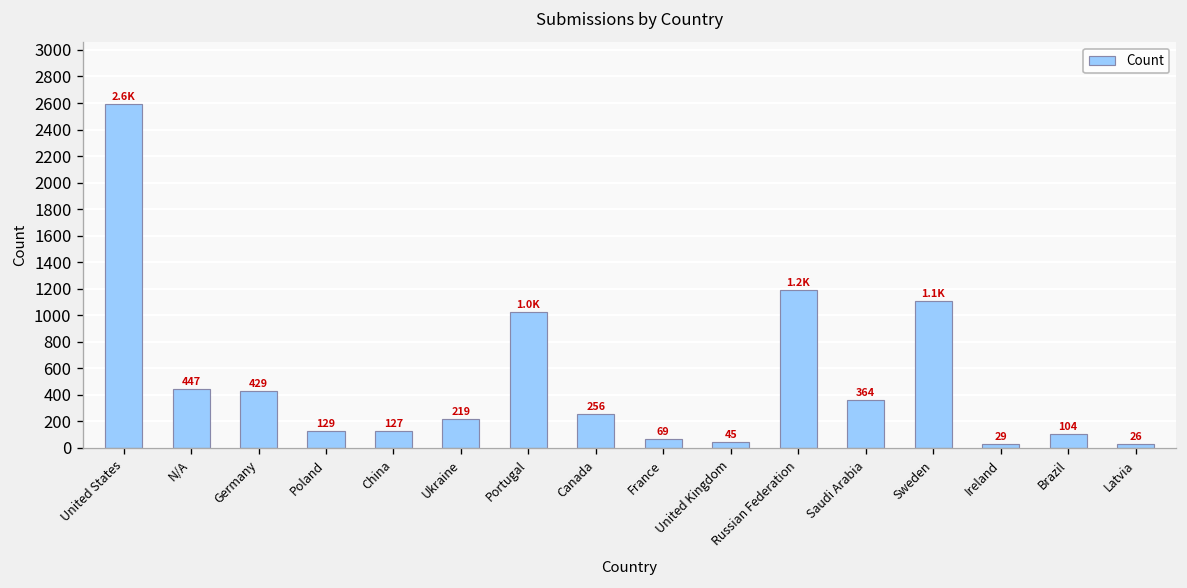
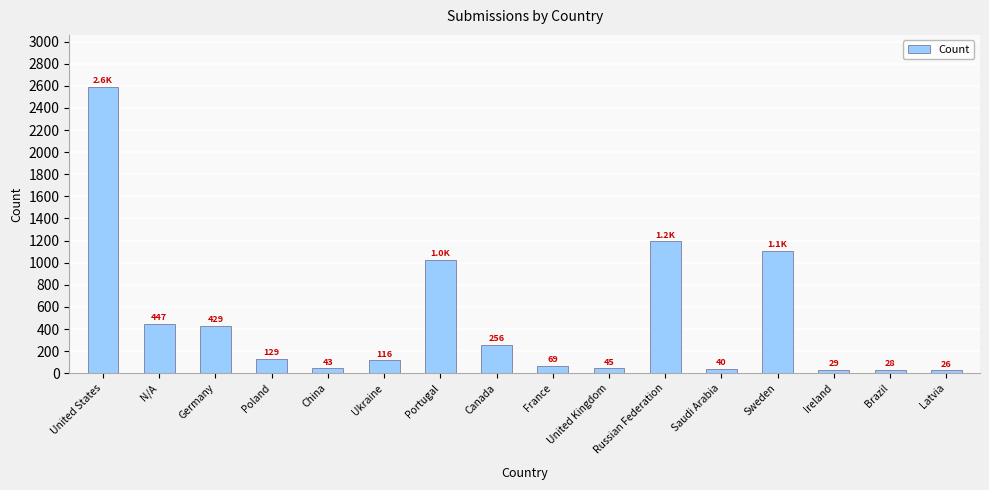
  {
    "United States": "2.6K",
    "N/A": "447",
    "Germany": "429",
    "Poland": "129",
-   "China": "127",
-   "Ukraine": "219",
+   "China": "43",
+   "Ukraine": "116",
    "Portugal": "1.0K",
    "Canada": "256",
    "France": "69",
    "United Kingdom": "45",
    "Russian Federation": "1.2K",
-   "Saudi Arabia": "364",
+   "Saudi Arabia": "40",
    "Sweden": "1.1K",
    "Ireland": "29",
-   "Brazil": "104",
+   "Brazil": "28",
    "Latvia": "26"
  }
